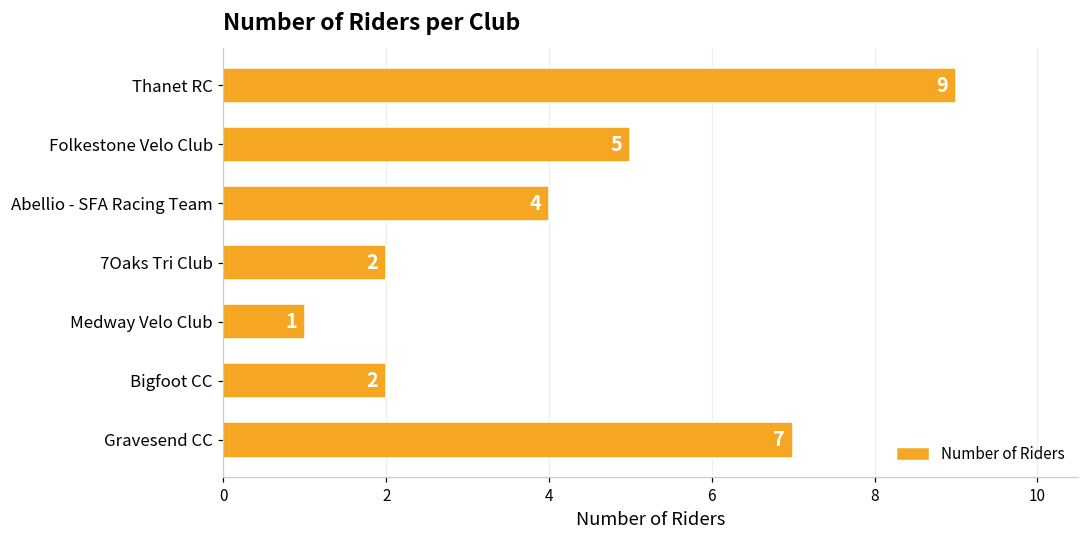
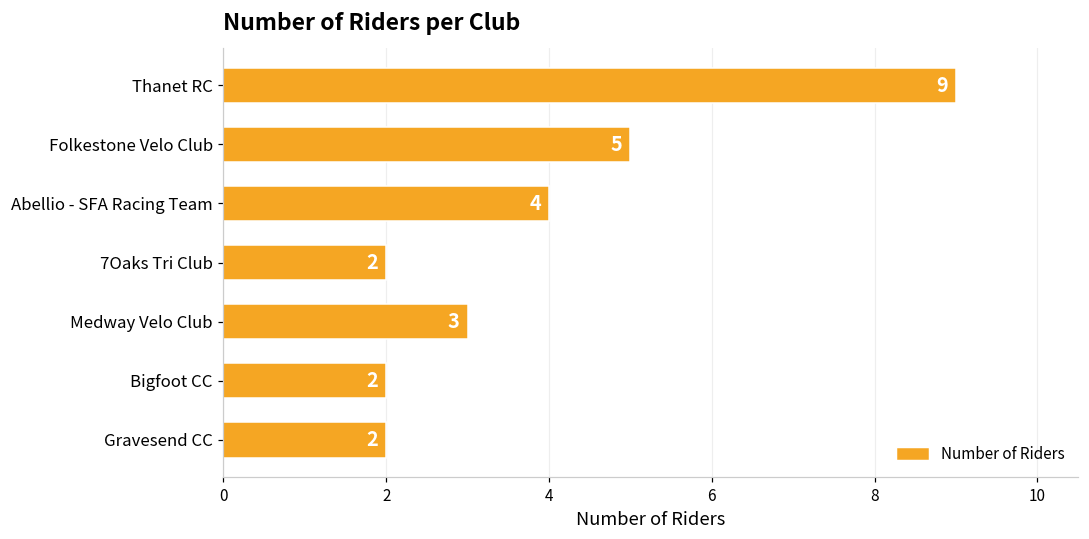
  {
    "Thanet RC": 9,
    "Folkestone Velo Club": 5,
    "Abellio - SFA Racing Team": 4,
    "7Oaks Tri Club": 2,
-   "Medway Velo Club": 1,
+   "Medway Velo Club": 3,
    "Bigfoot CC": 2,
-   "Gravesend CC": 7
+   "Gravesend CC": 2
  }
